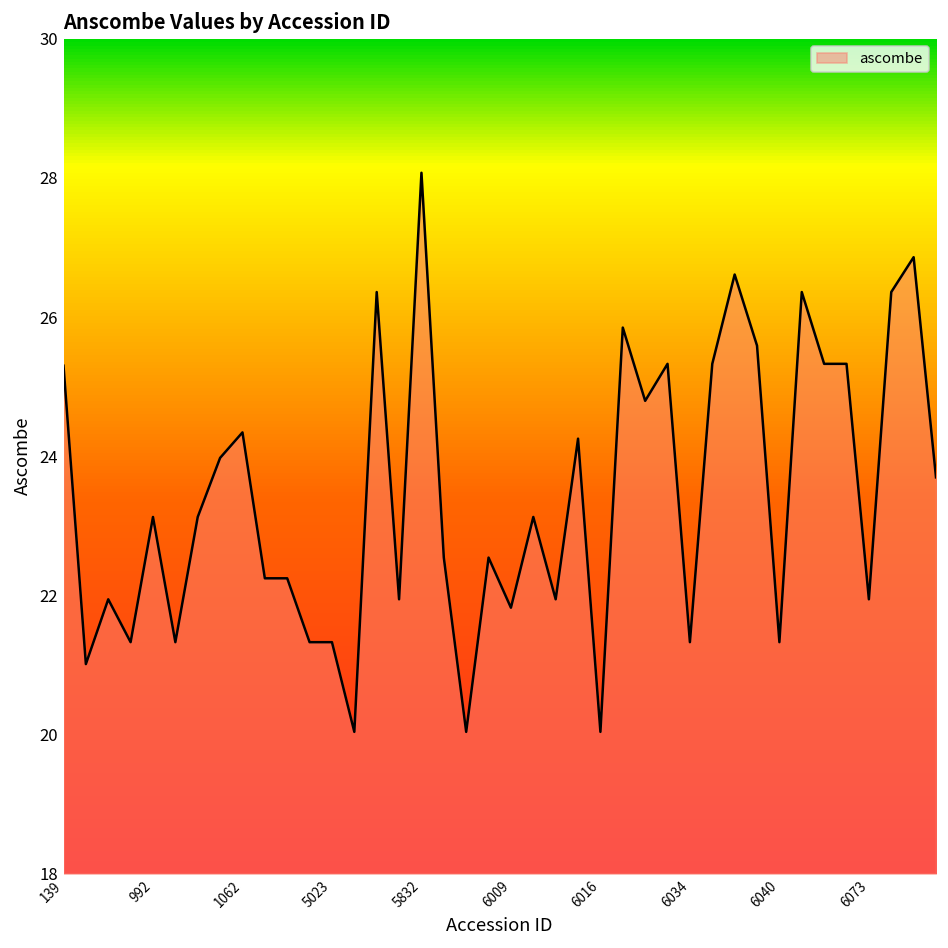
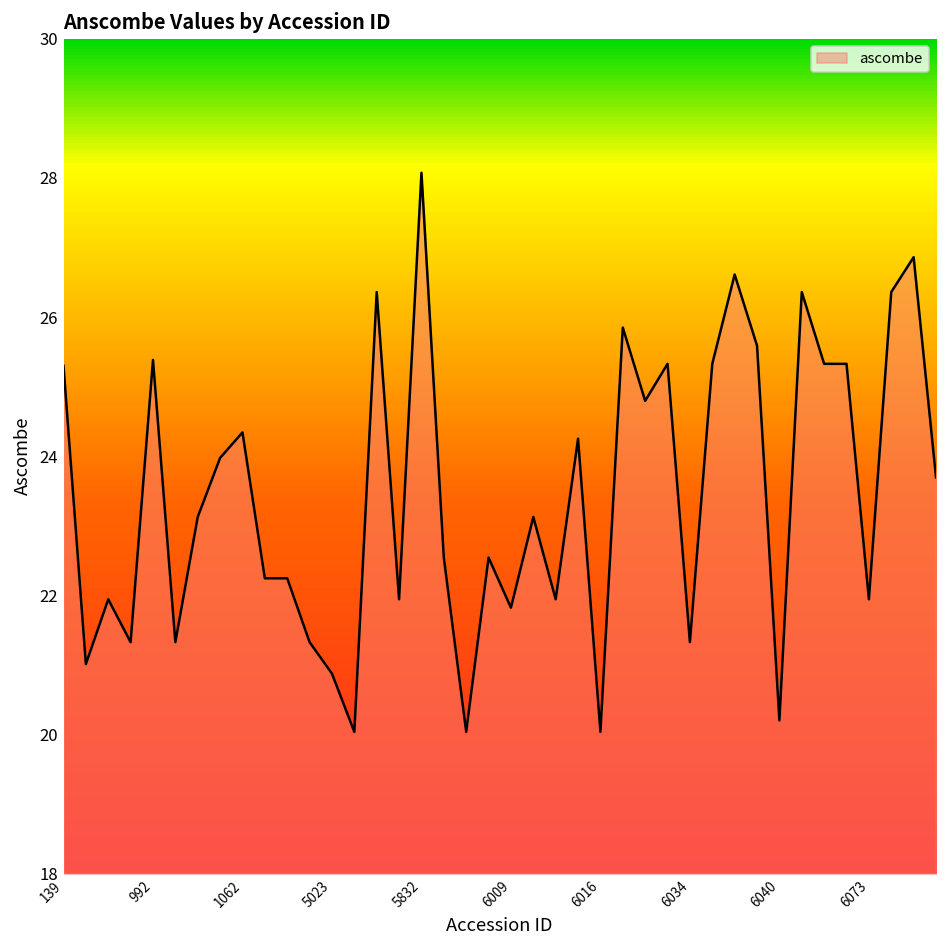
  {
    "139": 25.3,
-   "992": 23.1,
+   "992": 25.4,
    "1062": 24.3,
-   "5023": 21.3,
+   "5023": 20.9,
    "5832": 28.1,
    "6009": 21.8,
    "6016": 20.0,
    "6034": 21.3,
-   "6040": 21.3,
+   "6040": 20.2,
    "6073": 21.9
  }
